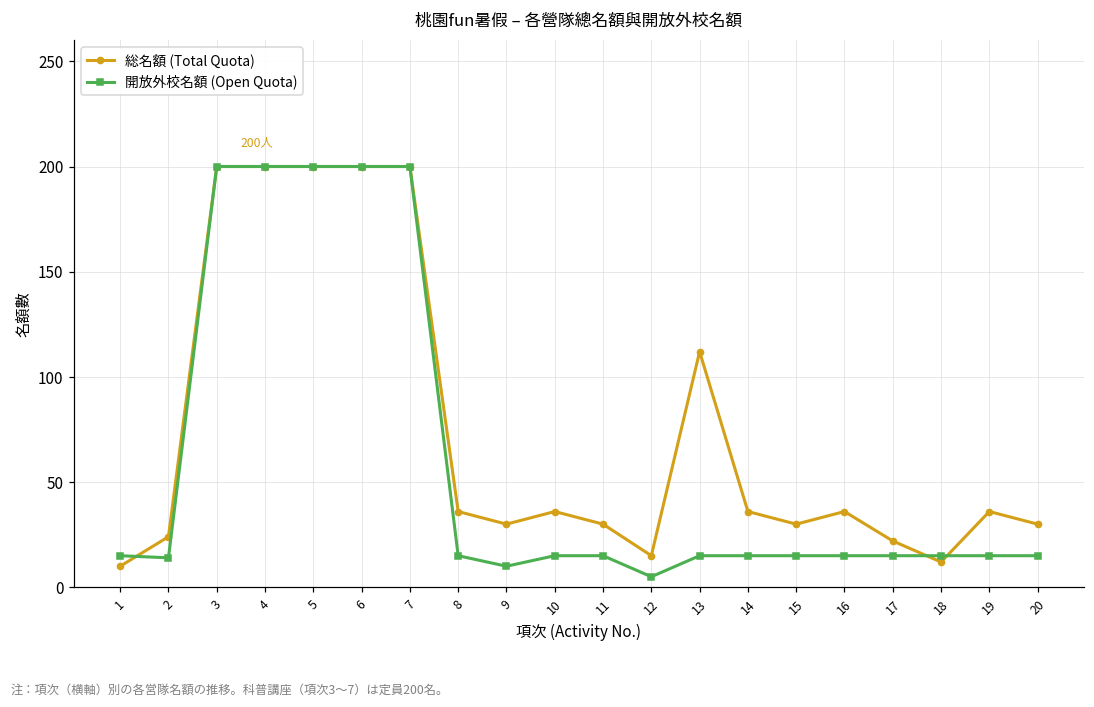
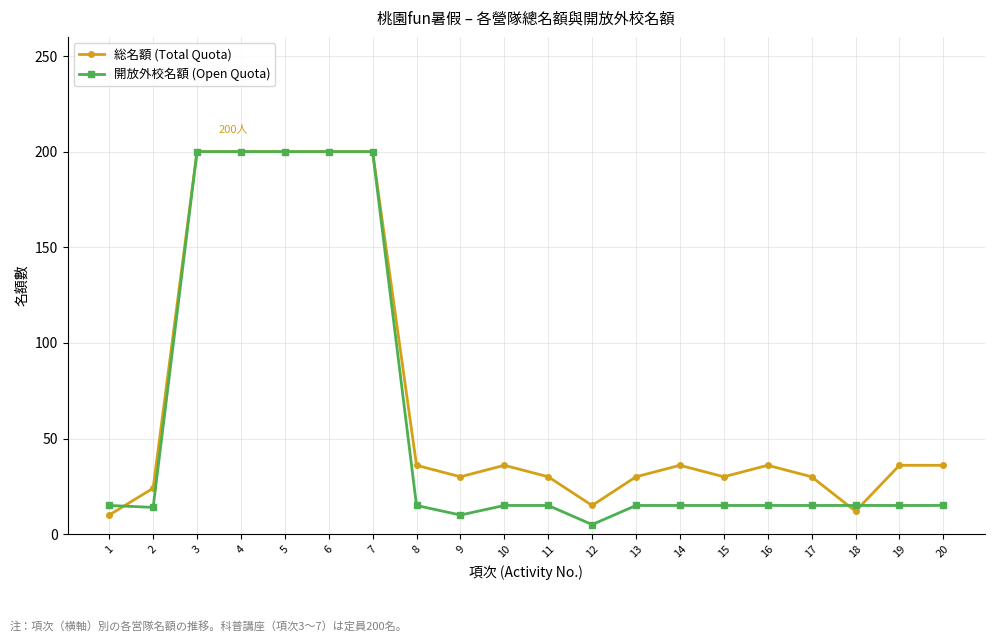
  {
    "総名額 (Total Quota)": {
      "1": 10,
      "2": 24,
      "8": 36,
      "9": 30,
      "10": 36,
      "11": 30,
      "12": 15,
-     "13": 112,
+     "13": 30,
      "14": 36,
      "15": 30,
      "16": 36,
-     "17": 22,
+     "17": 30,
      "18": 12,
      "19": 36,
-     "20": 30
+     "20": 36
    },
    "開放外校名額 (Open Quota)": {
      "1": 15,
      "2": 14,
      "8": 15,
      "9": 10,
      "10": 15,
      "11": 15,
      "12": 5,
      "13": 15,
      "14": 15,
      "15": 15,
      "16": 15,
      "17": 15,
      "18": 15,
      "19": 15,
      "20": 15
    }
  }
